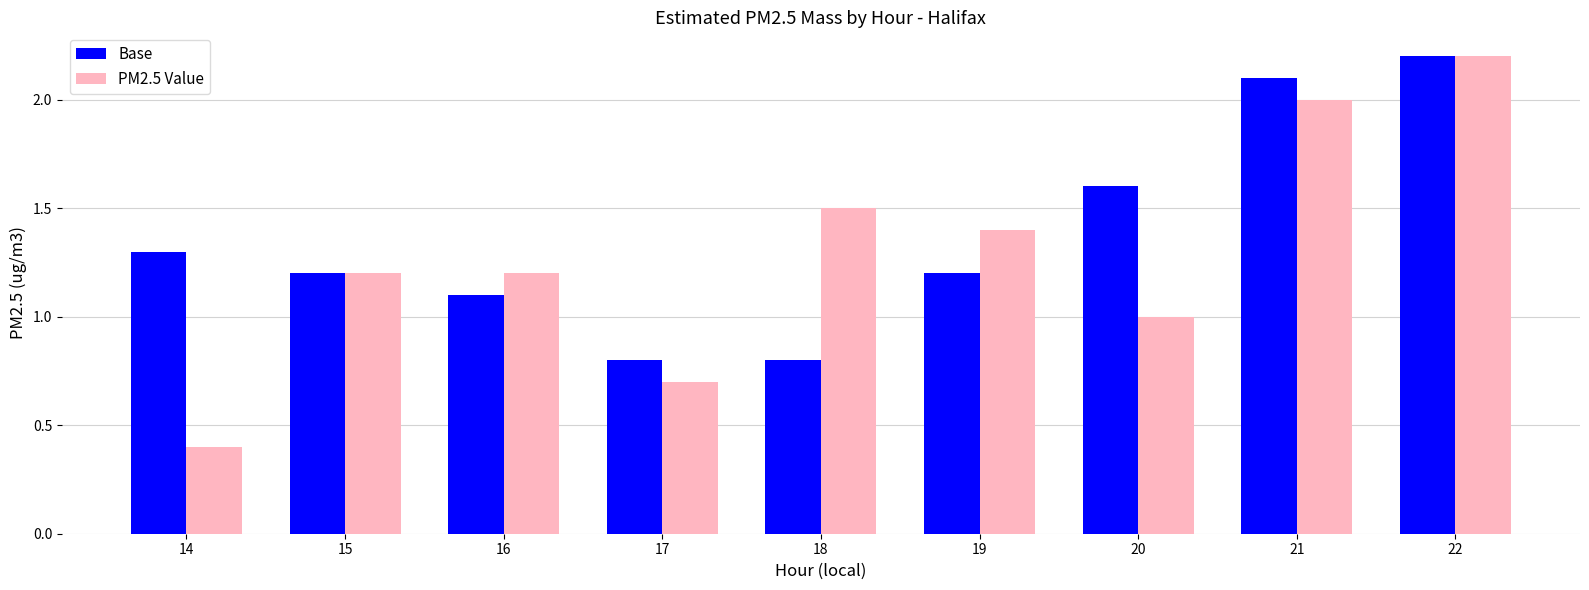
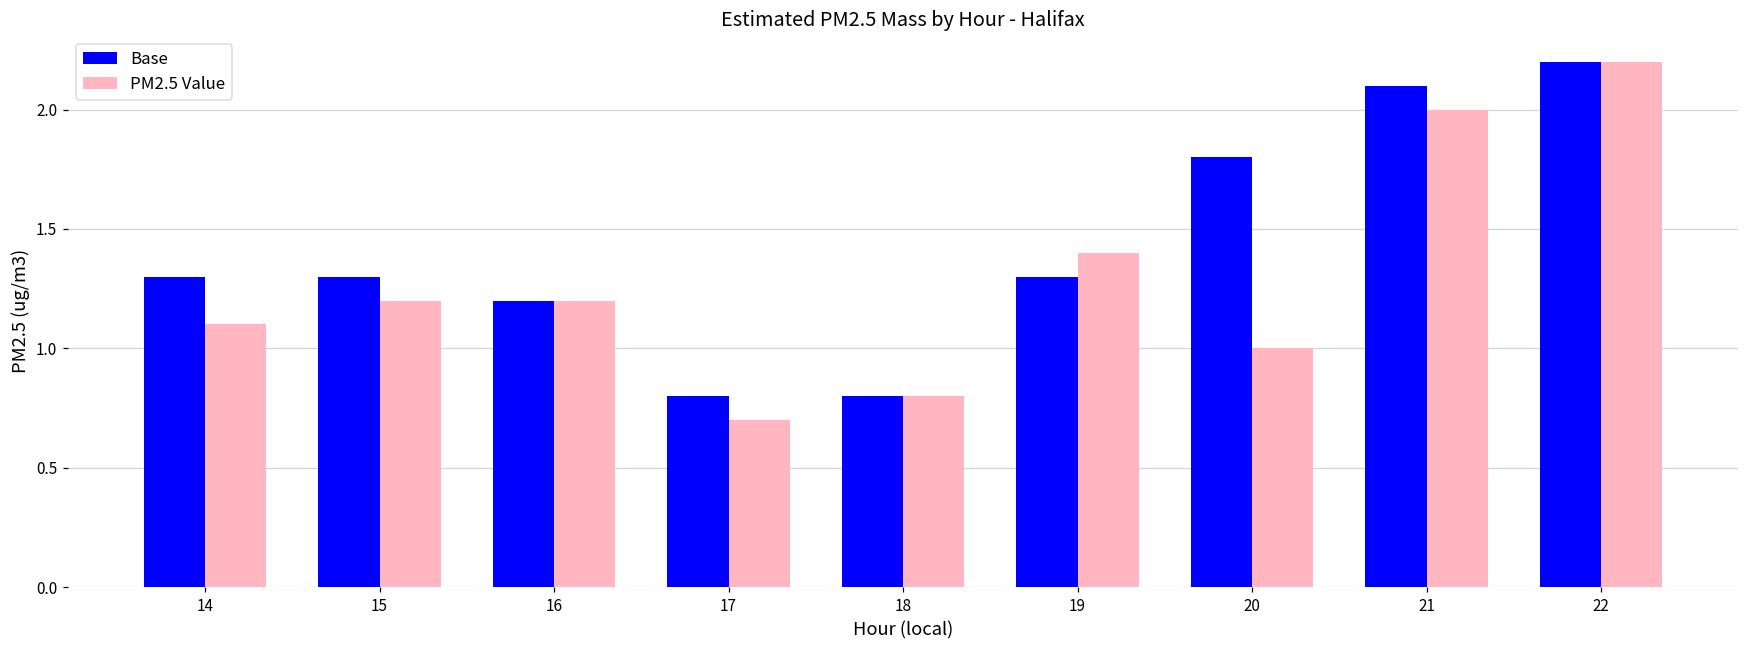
  {
    "Base": {
      "14": 1.3,
-     "15": 1.2,
-     "16": 1.1,
+     "15": 1.3,
+     "16": 1.2,
      "17": 0.8,
      "18": 0.8,
-     "19": 1.2,
-     "20": 1.6,
+     "19": 1.3,
+     "20": 1.8,
      "21": 2.1,
      "22": 2.2
    },
    "PM2.5 Value": {
-     "14": 0.4,
+     "14": 1.1,
      "15": 1.2,
      "16": 1.2,
      "17": 0.7,
-     "18": 1.5,
+     "18": 0.8,
      "19": 1.4,
      "20": 1.0,
      "21": 2.0,
      "22": 2.2
    }
  }
